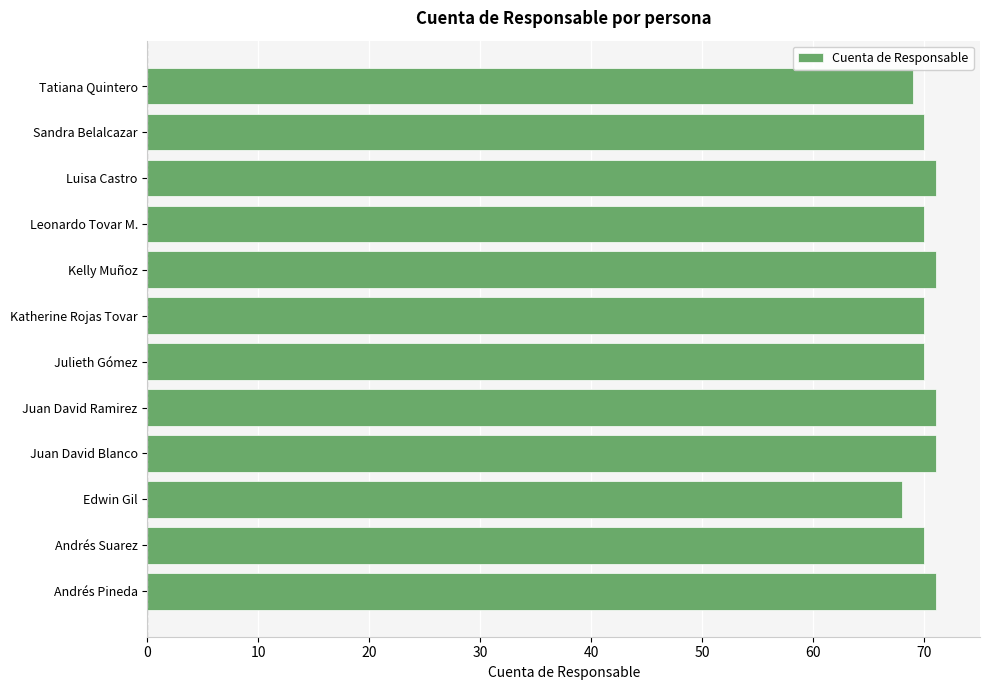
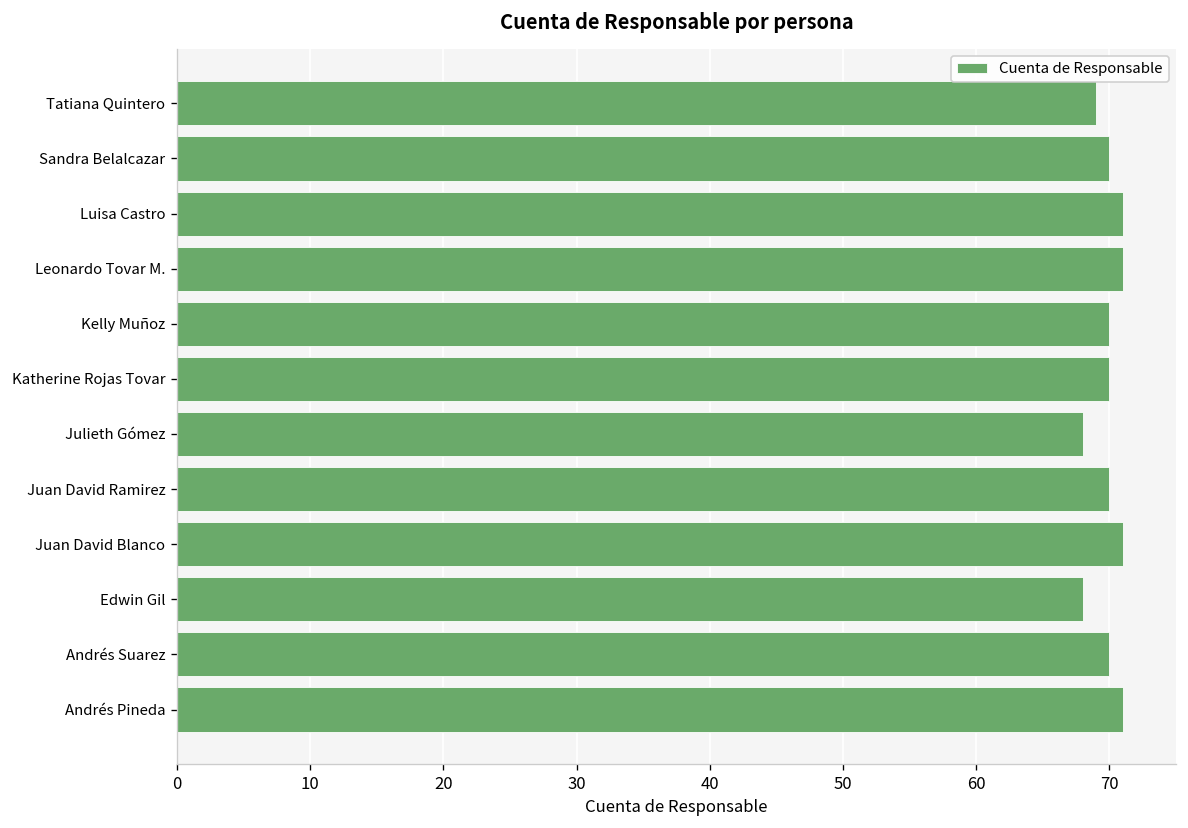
  {
    "Tatiana Quintero": 69,
    "Sandra Belalcazar": 70,
    "Luisa Castro": 71,
-   "Leonardo Tovar M.": 70,
-   "Kelly Muñoz": 71,
+   "Leonardo Tovar M.": 71,
+   "Kelly Muñoz": 70,
    "Katherine Rojas Tovar": 70,
-   "Julieth Gómez": 70,
-   "Juan David Ramirez": 71,
+   "Julieth Gómez": 68,
+   "Juan David Ramirez": 70,
    "Juan David Blanco": 71,
    "Edwin Gil": 68,
    "Andrés Suarez": 70,
    "Andrés Pineda": 71
  }
